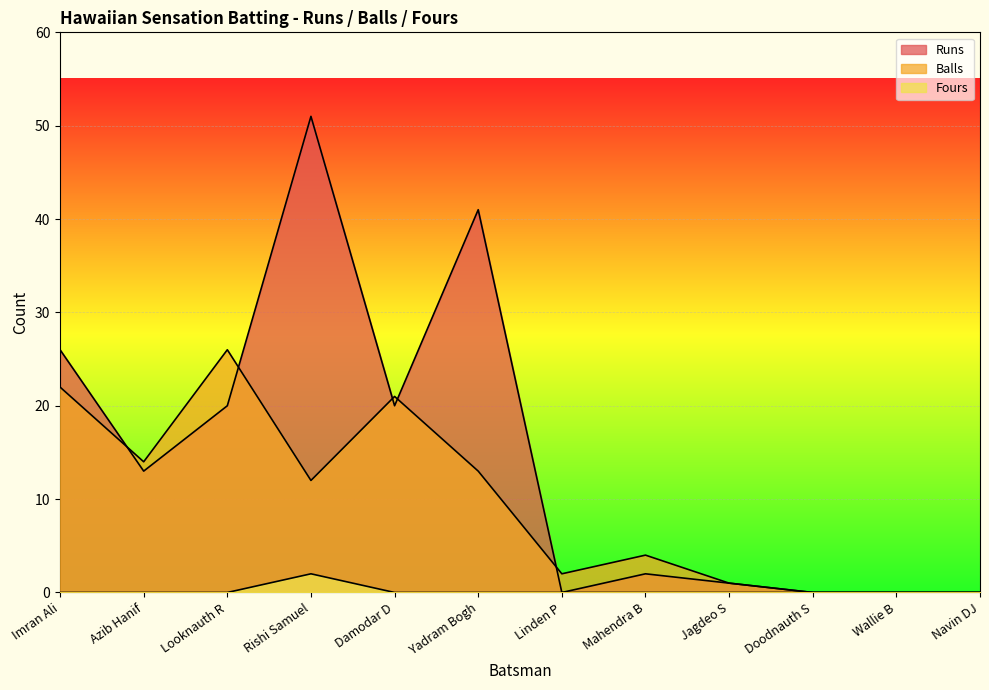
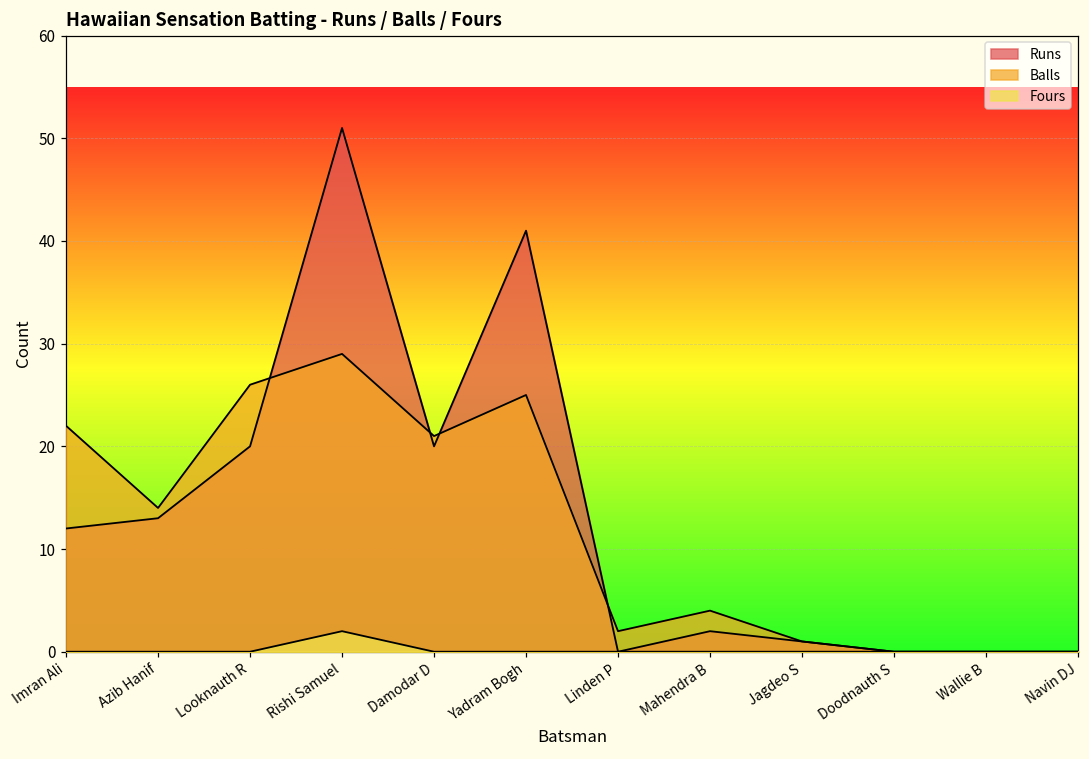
  {
    "Runs": {
-     "Imran Ali": 26,
+     "Imran Ali": 12,
      "Azib Hanif": 13,
      "Looknauth R": 20,
      "Rishi Samuel": 51,
      "Damodar D": 20,
      "Yadram Bogh": 41,
      "Mahendra B": 2
    },
    "Balls": {
      "Imran Ali": 22,
      "Azib Hanif": 14,
      "Looknauth R": 26,
-     "Rishi Samuel": 12,
+     "Rishi Samuel": 29,
      "Damodar D": 21,
-     "Yadram Bogh": 13,
+     "Yadram Bogh": 25,
      "Linden P": 2,
      "Mahendra B": 4
    },
    "Fours": {
      "Imran Ali": 0,
      "Azib Hanif": 0,
      "Looknauth R": 0,
      "Rishi Samuel": 2,
      "Damodar D": 0,
      "Yadram Bogh": 0,
      "Mahendra B": 0,
      "Jagdeo S": 0
    }
  }
